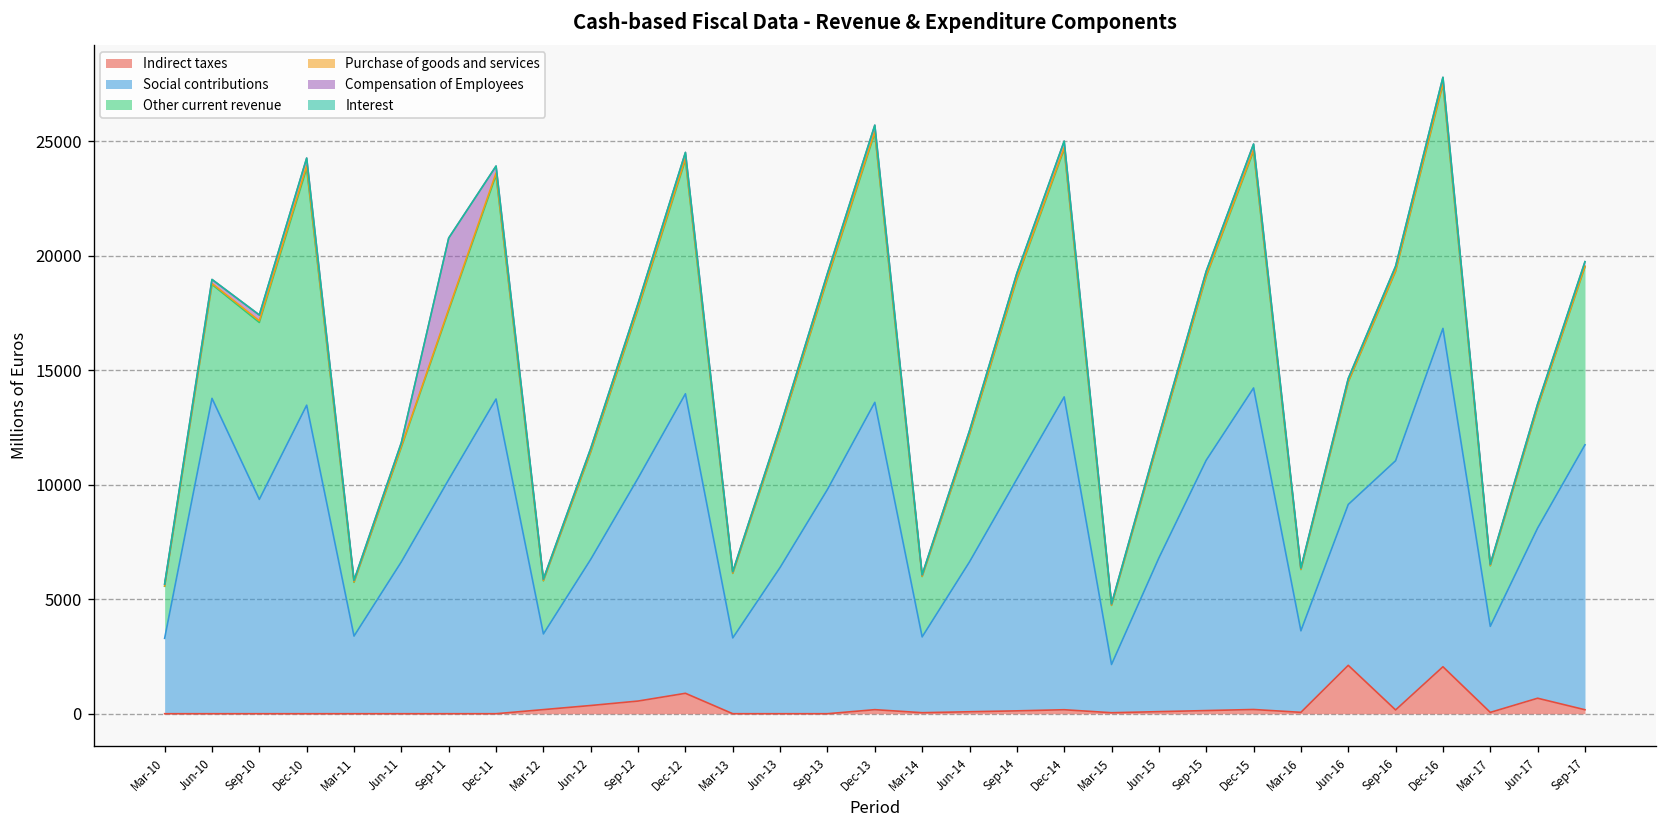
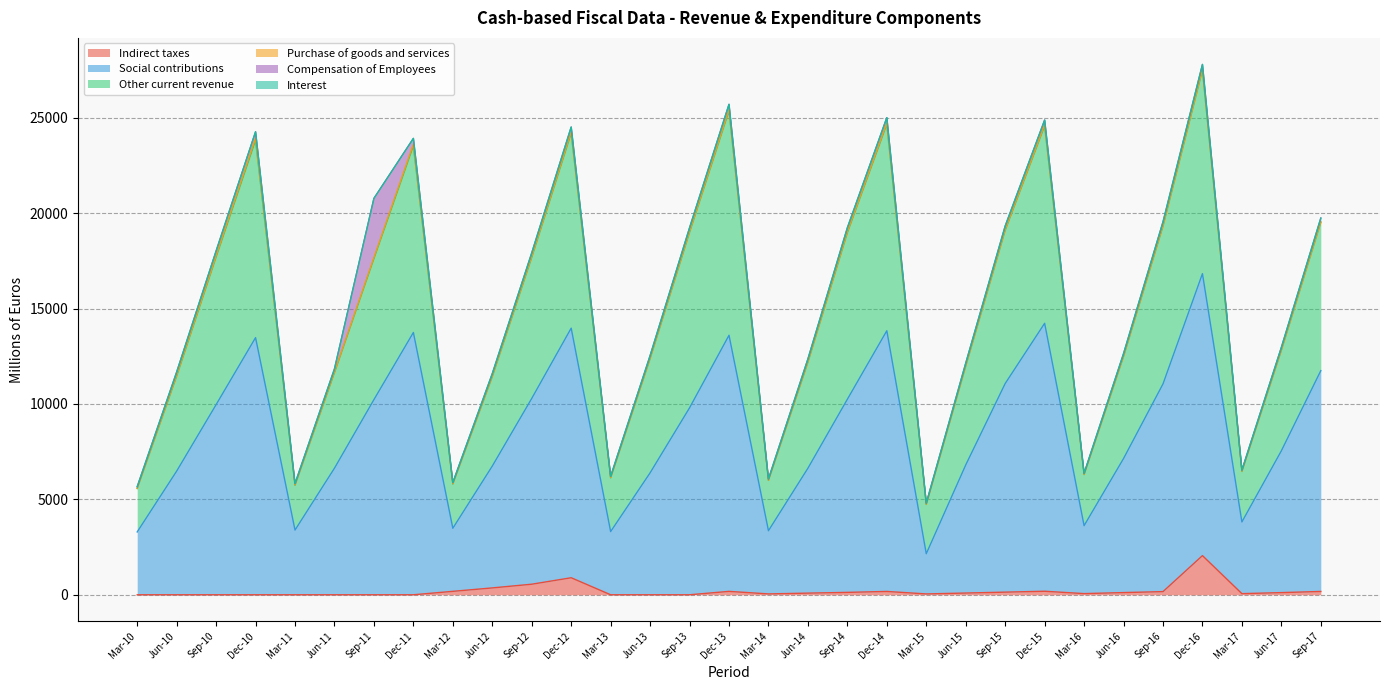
  {
    "Indirect taxes": {
      "Mar-10": 0,
      "Jun-10": 0,
      "Sep-10": 0,
      "Dec-10": 0,
      "Mar-11": 0,
      "Jun-11": 0,
      "Sep-11": 0,
      "Dec-11": 0,
      "Mar-12": 200,
      "Jun-12": 400,
      "Sep-12": 600,
      "Dec-12": 900,
      "Mar-13": 0,
      "Jun-13": 0,
      "Sep-13": 0,
      "Dec-13": 200,
      "Mar-14": 0,
      "Jun-14": 100,
      "Sep-14": 100,
      "Dec-14": 200,
      "Mar-15": 0,
      "Jun-15": 100,
      "Sep-15": 100,
      "Dec-15": 200,
      "Mar-16": 100,
-     "Jun-16": 2100,
+     "Jun-16": 100,
      "Sep-16": 200,
      "Dec-16": 2100,
      "Mar-17": 100,
-     "Jun-17": 700,
+     "Jun-17": 100,
      "Sep-17": 200
    },
    "Social contributions": {
      "Mar-10": 3300,
-     "Jun-10": 13800,
-     "Sep-10": 9400,
+     "Jun-10": 6500,
+     "Sep-10": 10000,
      "Dec-10": 13500,
      "Mar-11": 3400,
      "Jun-11": 6600,
      "Sep-11": 10200,
      "Dec-11": 13700,
      "Mar-12": 3300,
      "Jun-12": 6400,
      "Sep-12": 9700,
      "Dec-12": 13100,
      "Mar-13": 3300,
      "Jun-13": 6400,
      "Sep-13": 9800,
      "Dec-13": 13400,
      "Mar-14": 3300,
      "Jun-14": 6500,
      "Sep-14": 10100,
      "Dec-14": 13700,
      "Mar-15": 2100,
      "Jun-15": 6700,
      "Sep-15": 10900,
      "Dec-15": 14000,
      "Mar-16": 3600,
      "Jun-16": 7000,
      "Sep-16": 10900,
      "Dec-16": 14800,
      "Mar-17": 3800,
      "Jun-17": 7400,
      "Sep-17": 11600
    }
  }
